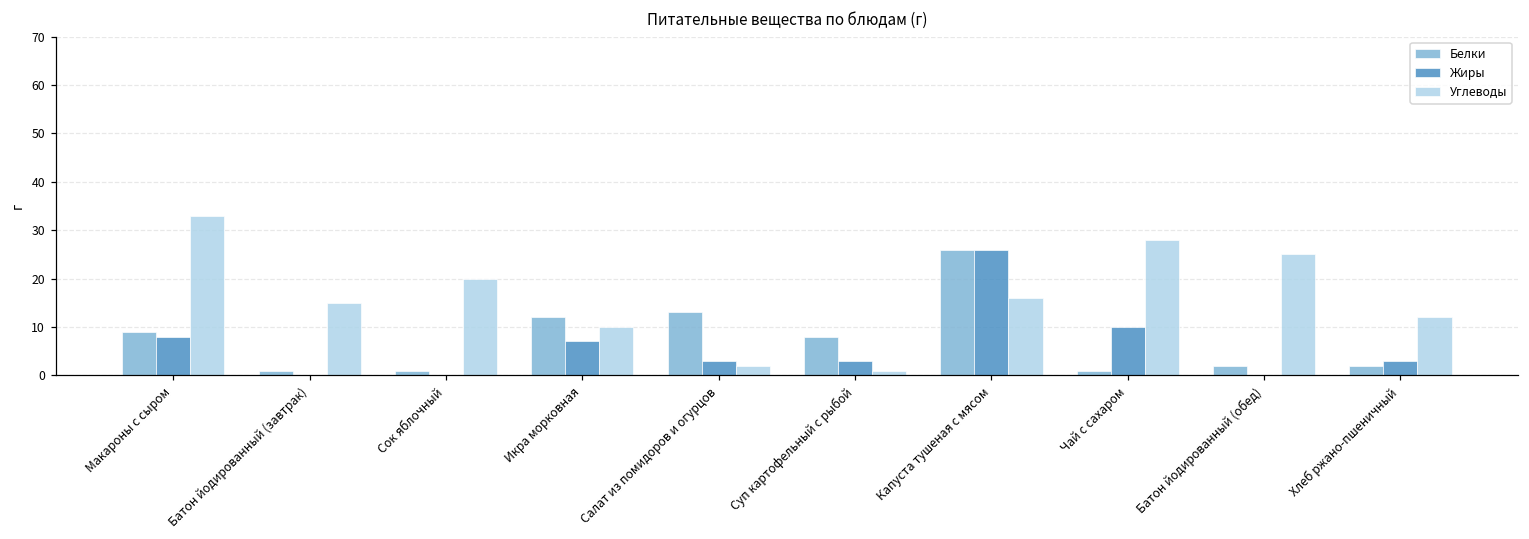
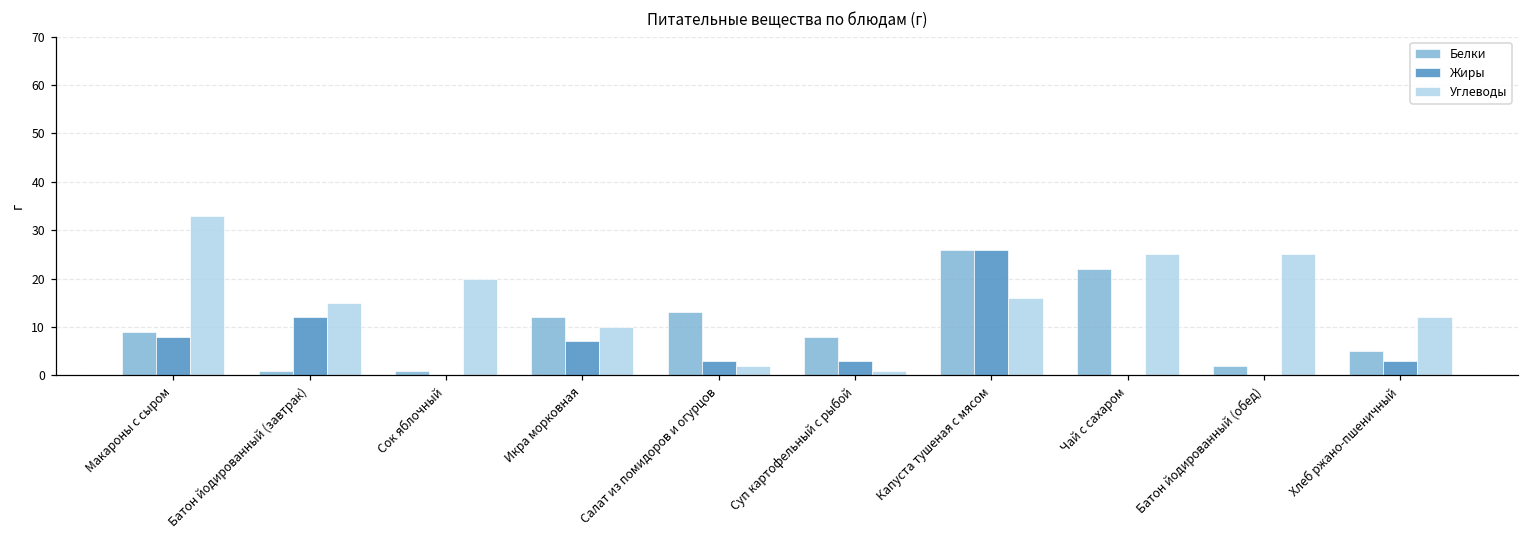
  {
    "Белки": {
      "Макароны с сыром": 9,
      "Батон йодированный (завтрак)": 1,
      "Сок яблочный": 1,
      "Икра морковная": 12,
      "Салат из помидоров и огурцов": 13,
      "Суп картофельный с рыбой": 8,
      "Капуста тушеная с мясом": 26,
-     "Чай с сахаром": 1,
+     "Чай с сахаром": 22,
      "Батон йодированный (обед)": 2,
-     "Хлеб ржано-пшеничный": 2
+     "Хлеб ржано-пшеничный": 5
    },
    "Жиры": {
      "Макароны с сыром": 8,
-     "Батон йодированный (завтрак)": 0,
+     "Батон йодированный (завтрак)": 12,
      "Сок яблочный": 0,
      "Икра морковная": 7,
      "Салат из помидоров и огурцов": 3,
      "Суп картофельный с рыбой": 3,
      "Капуста тушеная с мясом": 26,
-     "Чай с сахаром": 10,
+     "Чай с сахаром": 0,
      "Батон йодированный (обед)": 0,
      "Хлеб ржано-пшеничный": 3
    },
    "Углеводы": {
      "Макароны с сыром": 33,
      "Батон йодированный (завтрак)": 15,
      "Сок яблочный": 20,
      "Икра морковная": 10,
      "Салат из помидоров и огурцов": 2,
      "Суп картофельный с рыбой": 1,
      "Капуста тушеная с мясом": 16,
-     "Чай с сахаром": 28,
+     "Чай с сахаром": 25,
      "Батон йодированный (обед)": 25,
      "Хлеб ржано-пшеничный": 12
    }
  }
